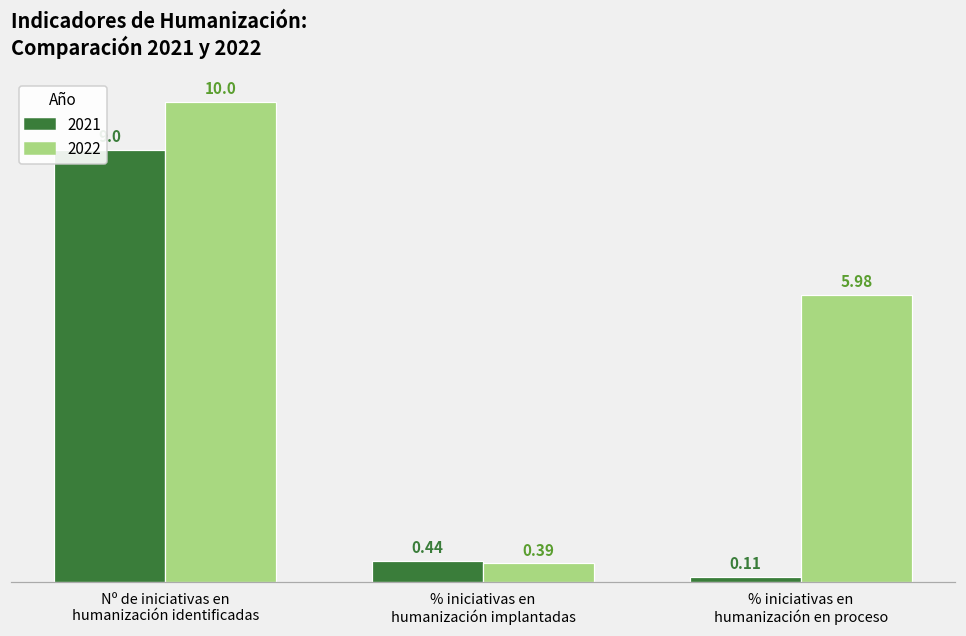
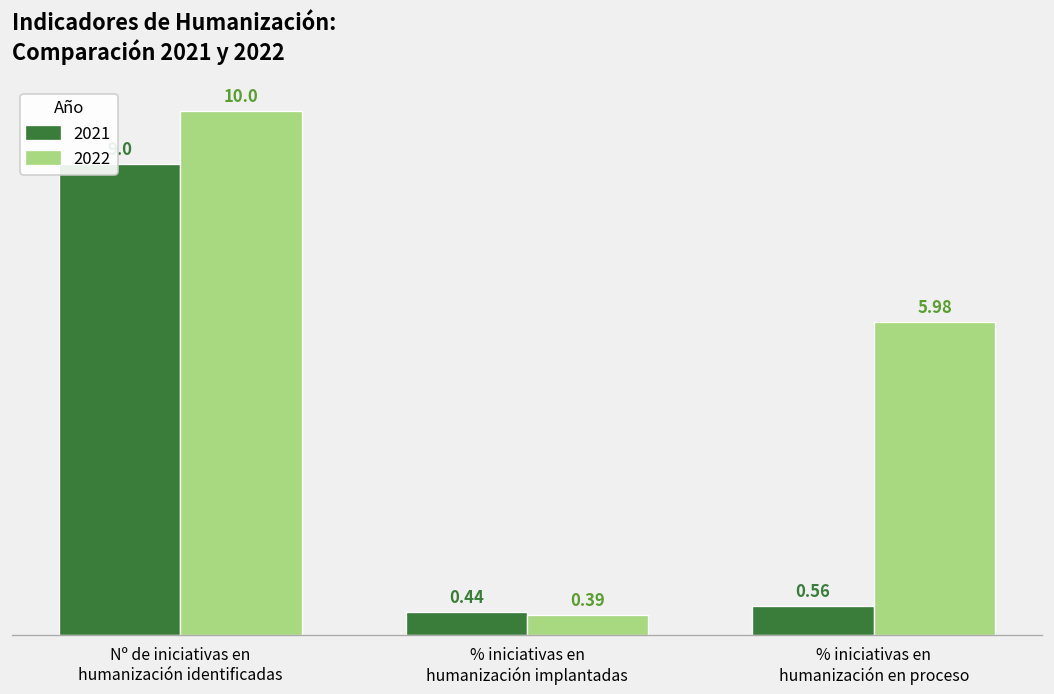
  {
    "2021": {
      "% iniciativas en humanización implantadas": 0.44,
-     "% iniciativas en humanización en proceso": 0.11
+     "% iniciativas en humanización en proceso": 0.56
    },
    "2022": {
      "Nº de iniciativas en humanización identificadas": 10.0,
      "% iniciativas en humanización implantadas": 0.39,
      "% iniciativas en humanización en proceso": 5.98
    }
  }
